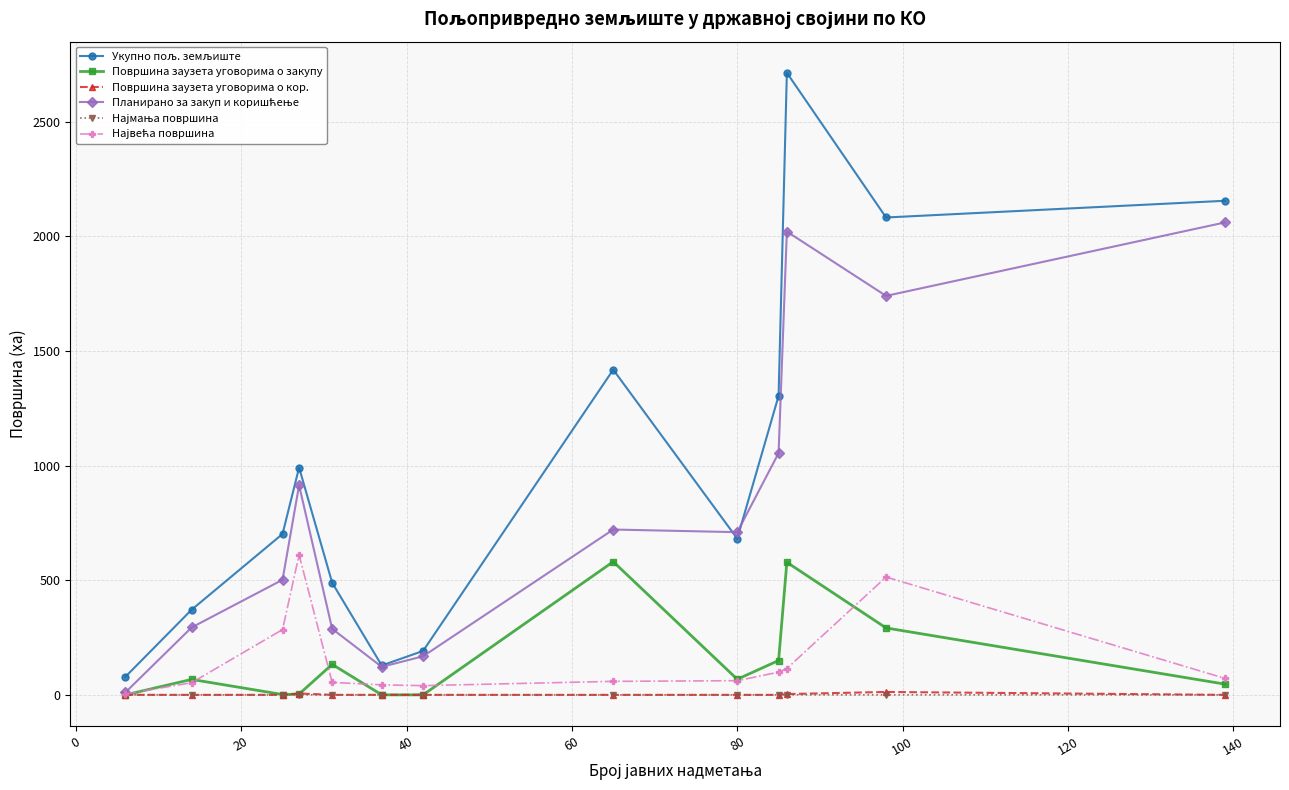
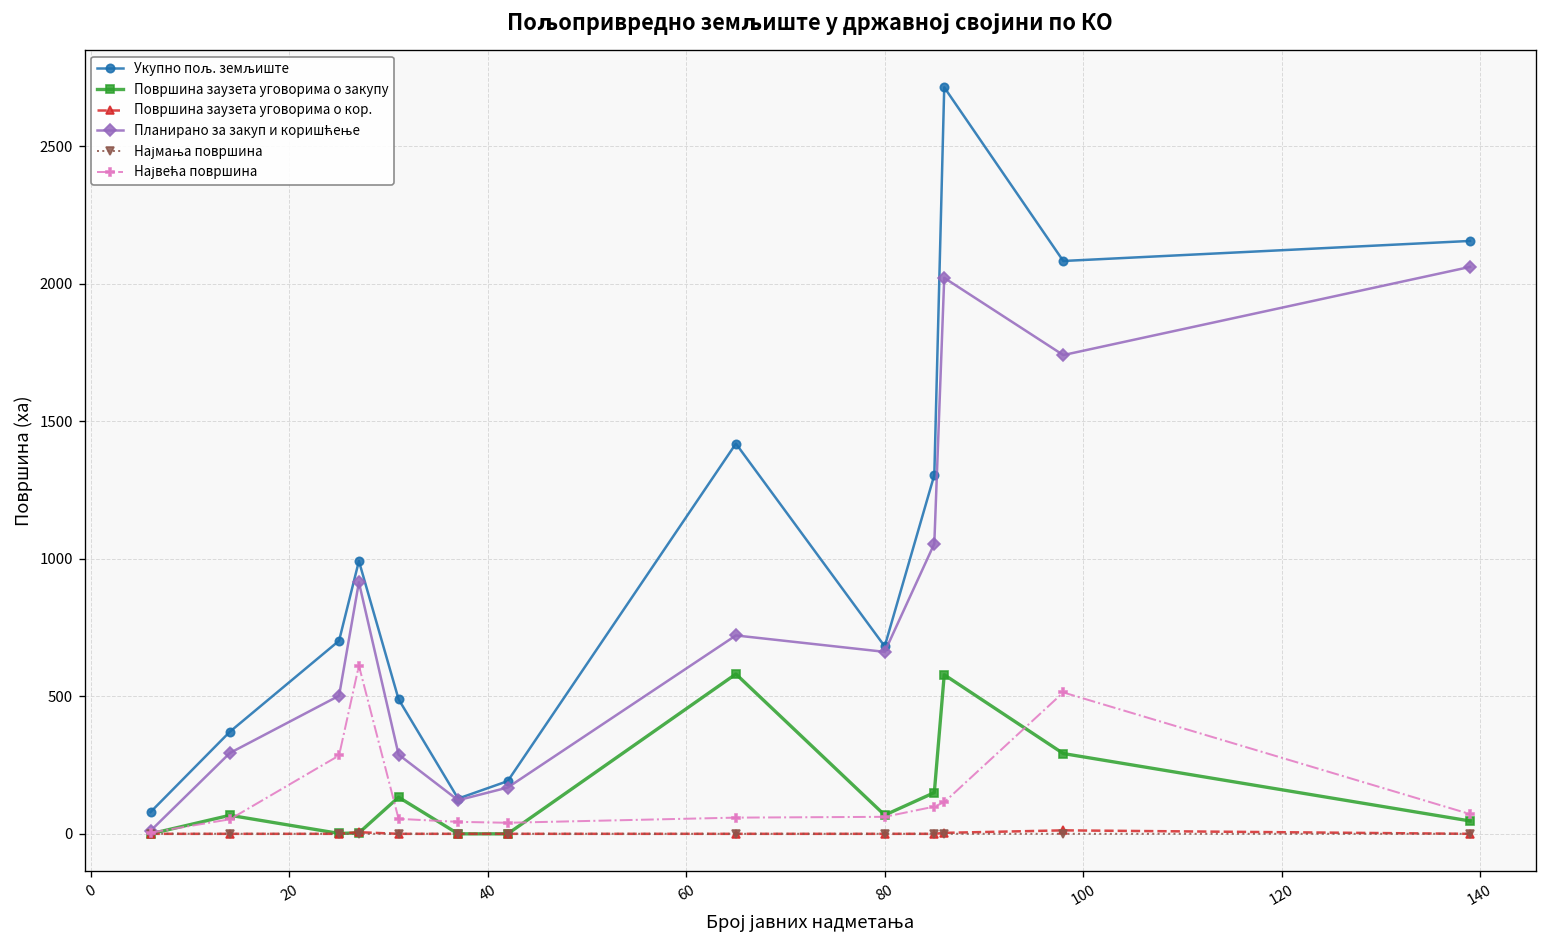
  {
    "Укупно пољ. земљиште": {
      "80": 680
    },
    "Планирано за закуп и коришћење": {
-     "80": 710
+     "80": 660
    }
  }
